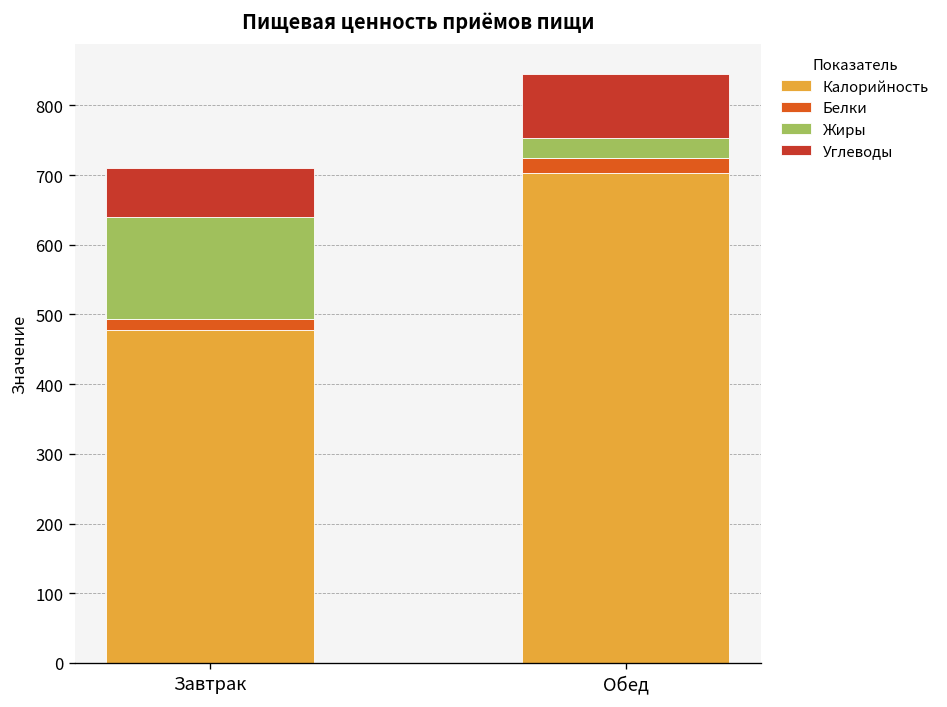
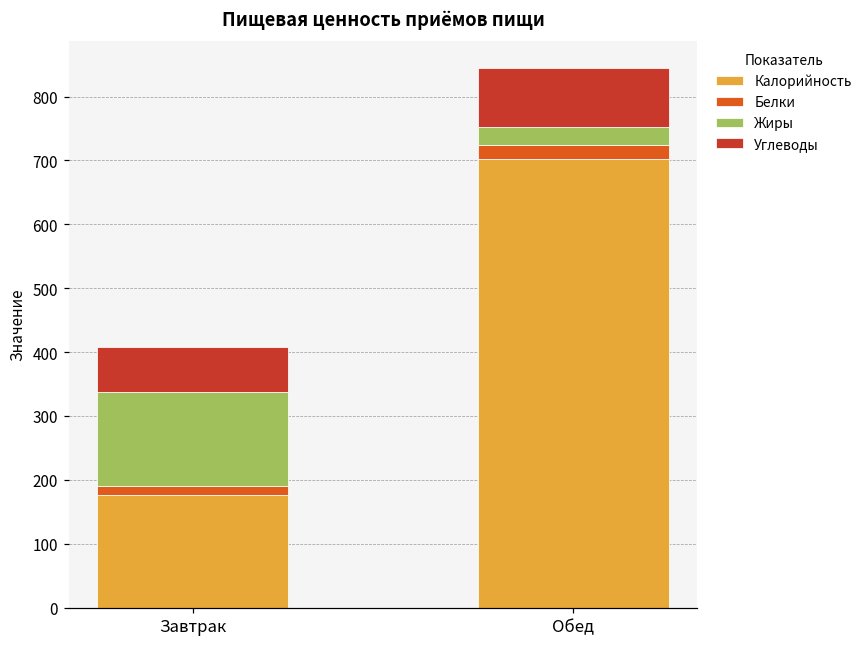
  {
    "Калорийность": {
-     "Завтрак": 480,
+     "Завтрак": 180,
      "Обед": 700
    },
    "Жиры": {
      "Завтрак": 150,
      "Обед": 30
    }
  }
